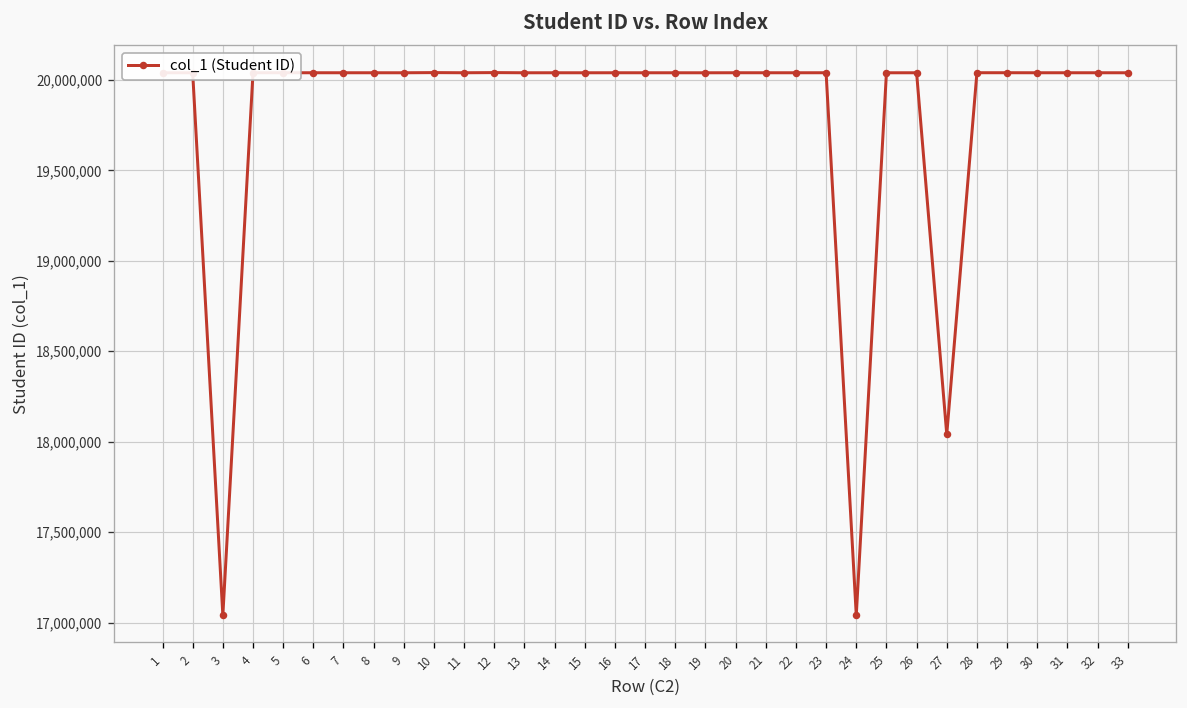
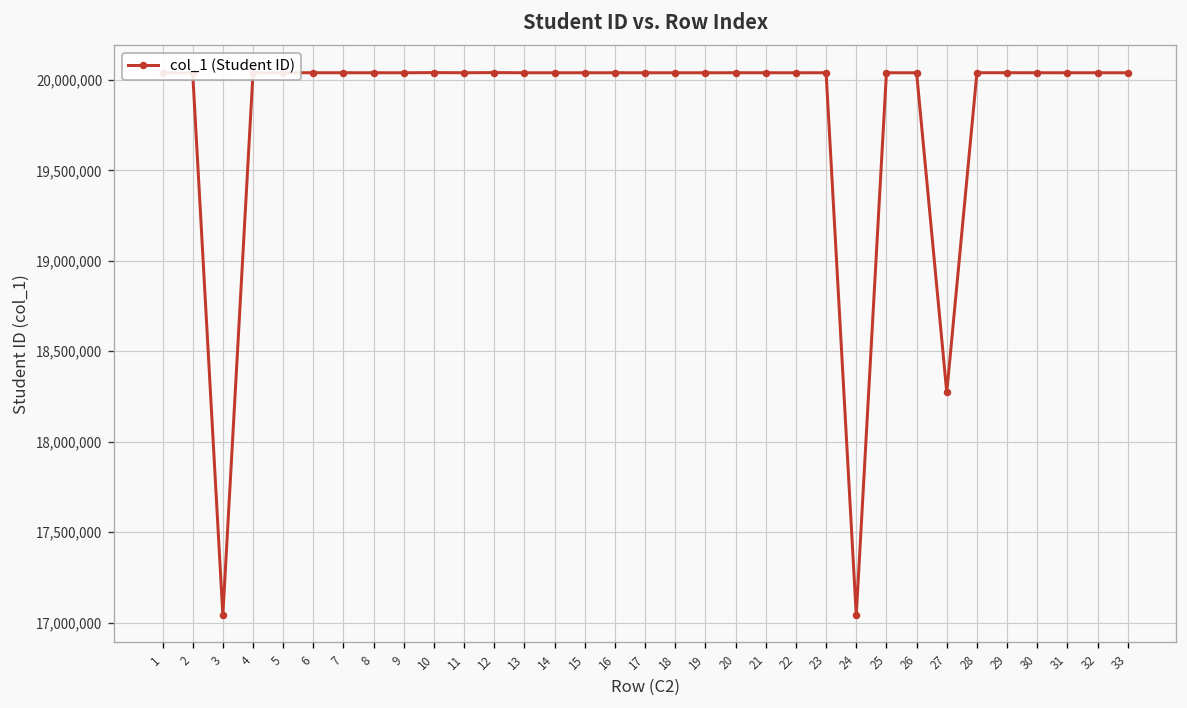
  {
    "3": "17,040,000",
    "6": "20,040,000",
    "7": "20,040,000",
    "8": "20,040,000",
    "9": "20,040,000",
    "10": "20,040,000",
    "11": "20,040,000",
    "12": "20,040,000",
    "13": "20,040,000",
    "14": "20,040,000",
    "15": "20,040,000",
    "16": "20,040,000",
    "17": "20,040,000",
    "18": "20,040,000",
    "19": "20,040,000",
    "20": "20,040,000",
    "21": "20,040,000",
    "22": "20,040,000",
    "23": "20,040,000",
    "24": "17,040,000",
    "25": "20,040,000",
    "26": "20,040,000",
-   "27": "18,040,000",
+   "27": "18,270,000",
    "28": "20,040,000",
    "29": "20,040,000",
    "30": "20,040,000",
    "31": "20,040,000",
    "32": "20,040,000",
    "33": "20,040,000"
  }
